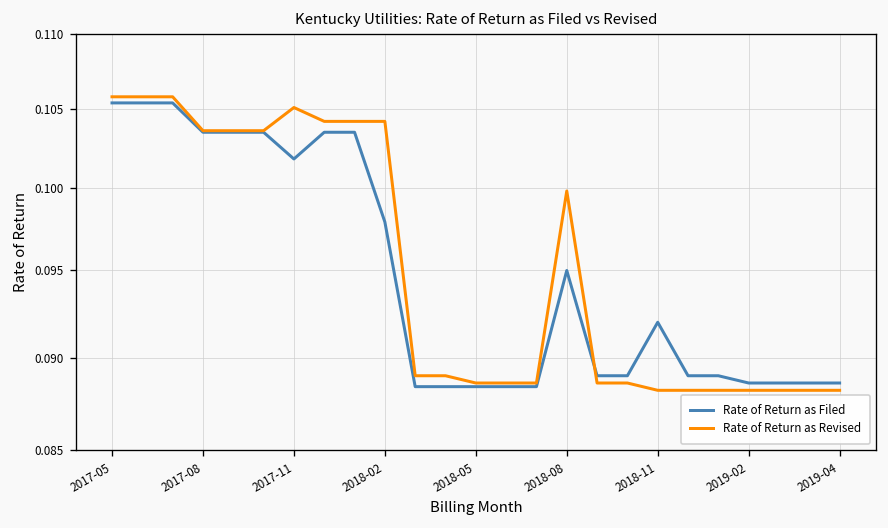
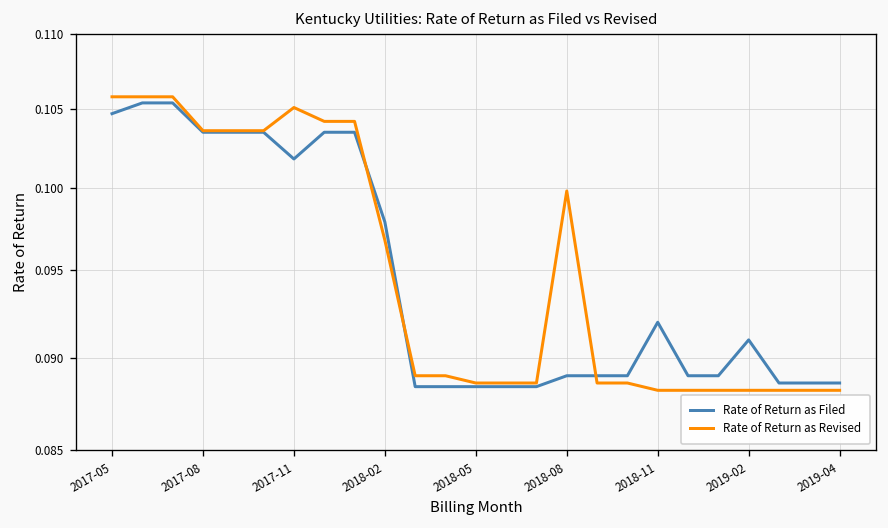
  {
    "Rate of Return as Filed": {
-     "2017-05": 0.1054,
+     "2017-05": 0.1047,
      "2017-11": 0.1018,
      "2018-02": 0.0979,
      "2018-05": 0.0884,
-     "2018-08": 0.095,
+     "2018-08": 0.089,
      "2018-11": 0.0920,
-     "2019-02": 0.0886
+     "2019-02": 0.0910
    },
    "Rate of Return as Revised": {
      "2017-05": 0.1058,
      "2017-11": 0.1051,
-     "2018-02": 0.1042,
+     "2018-02": 0.0968,
      "2018-05": 0.0886,
      "2018-08": 0.0998,
      "2018-11": 0.0882,
      "2019-02": 0.0882
    }
  }
